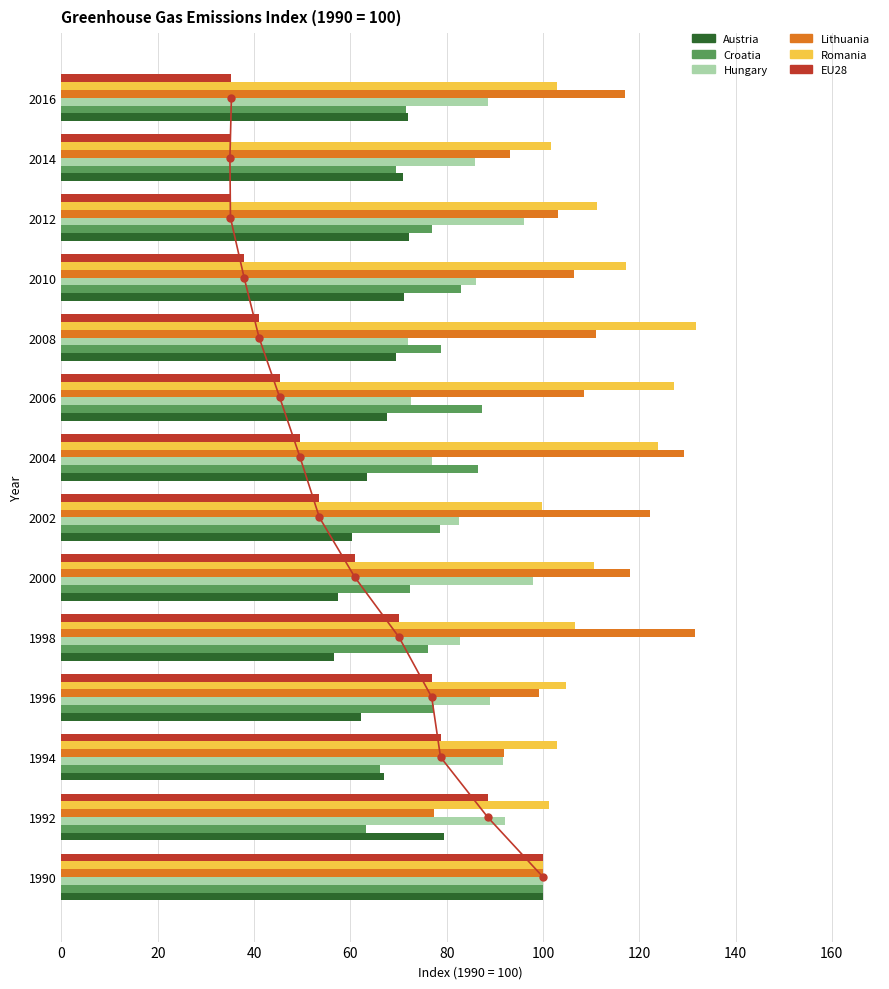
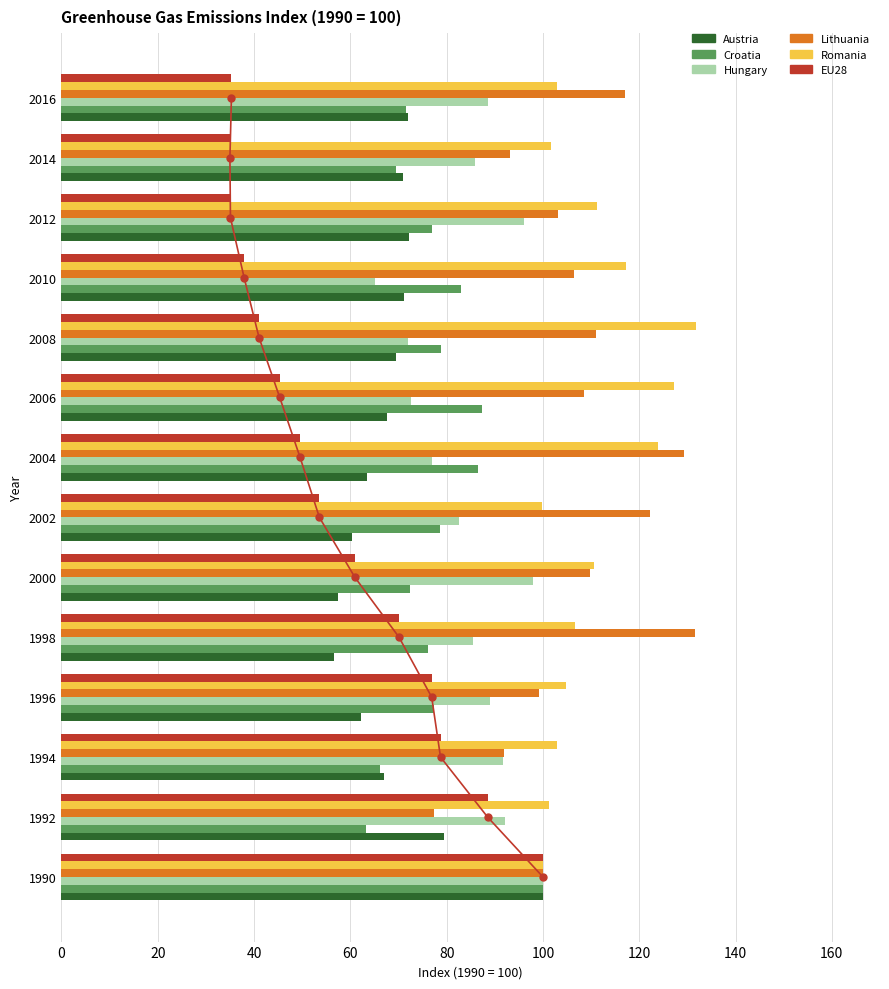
  {
    "Austria": {
      "2016": 72,
      "2014": 71,
      "2012": 72,
      "2010": 71,
      "2008": 69,
      "2006": 68,
      "2004": 63,
      "2002": 60,
      "2000": 57,
      "1998": 57,
      "1996": 62,
      "1994": 67,
      "1992": 79,
      "1990": 100
    },
    "Croatia": {
      "2016": 71,
      "2014": 69,
      "2012": 77,
      "2010": 83,
      "2008": 79,
      "2006": 87,
      "2004": 87,
      "2002": 79,
      "2000": 72,
      "1998": 76,
      "1996": 77,
      "1994": 66,
      "1992": 63,
      "1990": 100
    },
    "Hungary": {
      "2016": 89,
      "2014": 86,
      "2012": 96,
-     "2010": 86,
+     "2010": 65,
      "2008": 72,
      "2006": 73,
      "2004": 77,
      "2002": 82,
      "2000": 98,
-     "1998": 83,
+     "1998": 86,
      "1996": 89,
      "1994": 92,
      "1992": 92,
      "1990": 100
    },
    "Lithuania": {
      "2016": 117,
      "2014": 93,
      "2012": 103,
      "2010": 106,
      "2008": 111,
      "2006": 109,
      "2004": 129,
      "2002": 122,
-     "2000": 118,
+     "2000": 110,
      "1998": 132,
      "1996": 99,
      "1994": 92,
      "1992": 77,
      "1990": 100
    },
    "Romania": {
      "2016": 103,
      "2014": 102,
      "2012": 111,
      "2010": 117,
      "2008": 132,
      "2006": 127,
      "2004": 124,
      "2002": 100,
      "2000": 111,
      "1998": 107,
      "1996": 105,
      "1994": 103,
      "1992": 101,
      "1990": 100
    }
  }
